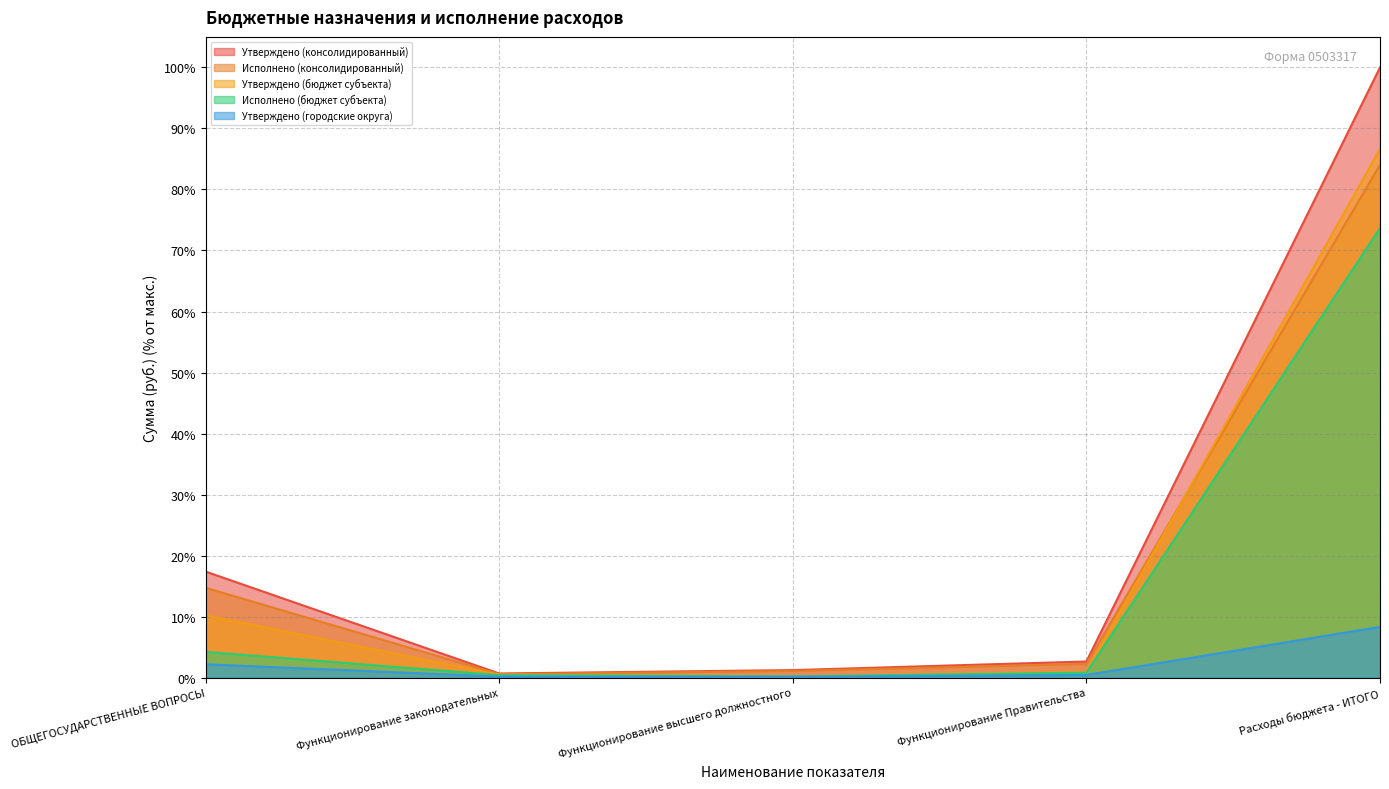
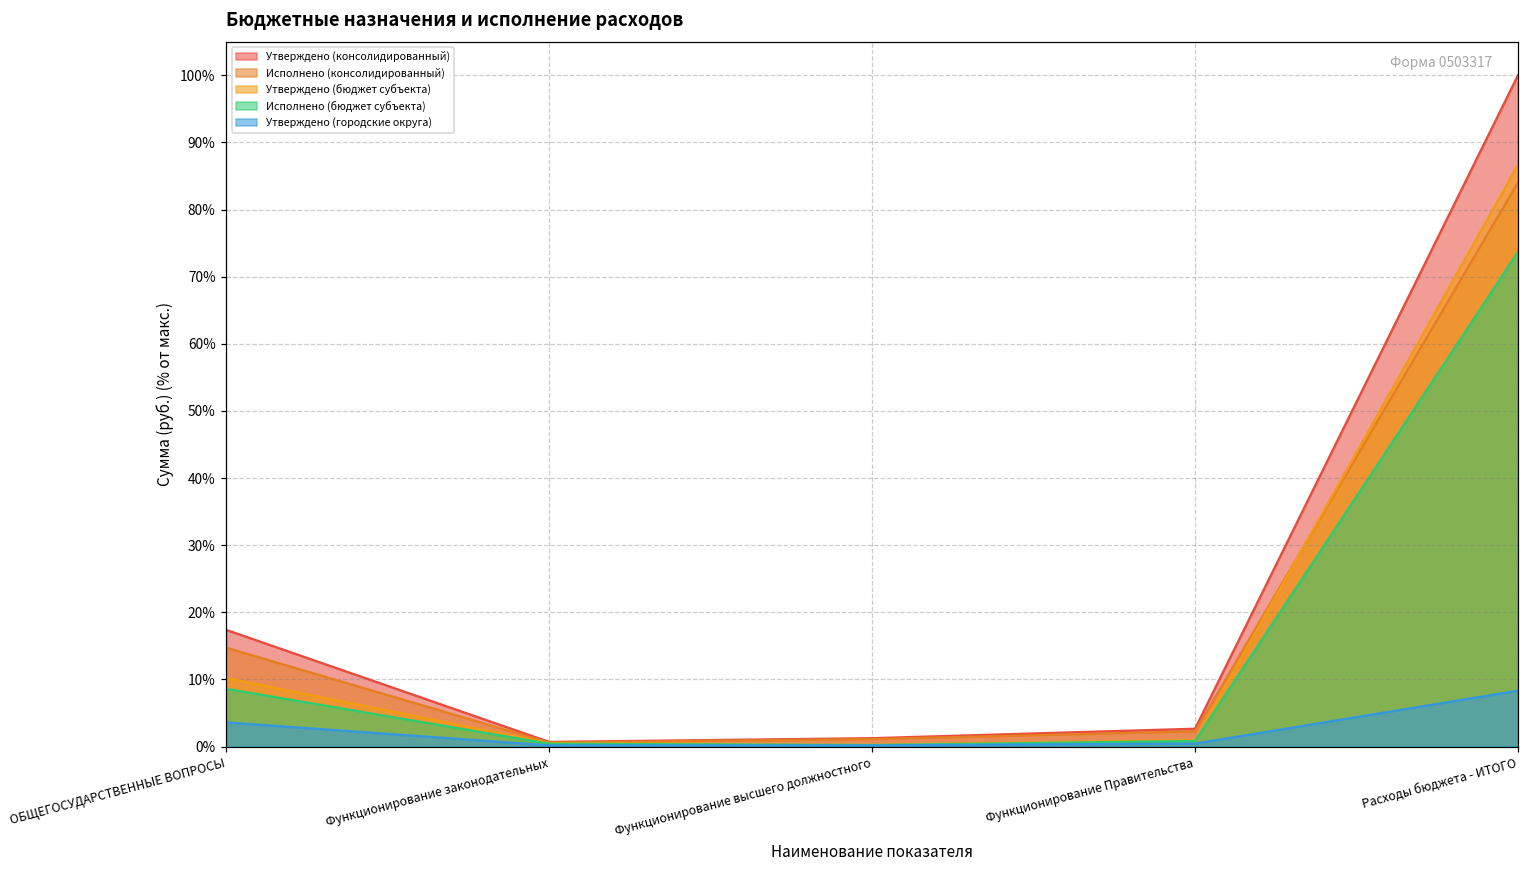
  {
    "Исполнено (бюджет субъекта)": {
-     "ОБЩЕГОСУДАРСТВЕННЫЕ ВОПРОСЫ": "4%",
+     "ОБЩЕГОСУДАРСТВЕННЫЕ ВОПРОСЫ": "9%",
      "Расходы бюджета - ИТОГО": "74%"
    },
    "Утверждено (городские округа)": {
-     "ОБЩЕГОСУДАРСТВЕННЫЕ ВОПРОСЫ": "2%",
+     "ОБЩЕГОСУДАРСТВЕННЫЕ ВОПРОСЫ": "4%",
      "Расходы бюджета - ИТОГО": "8%"
    }
  }
